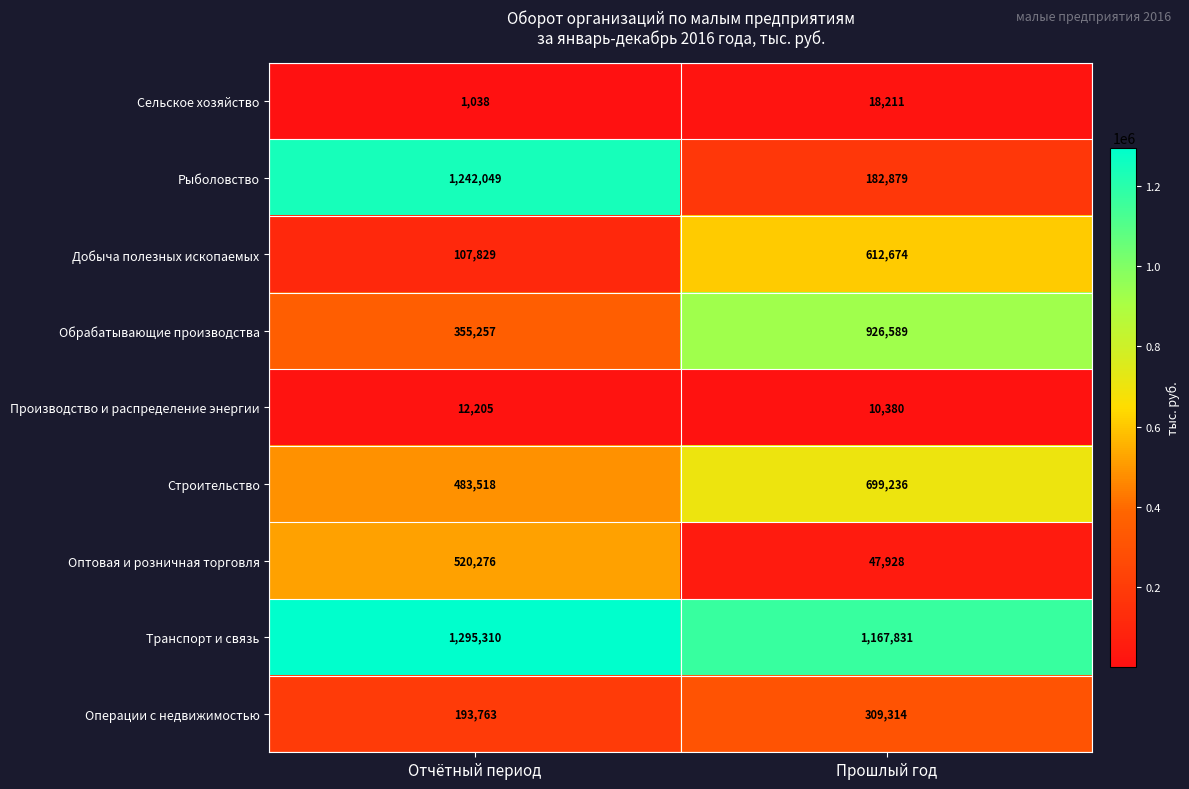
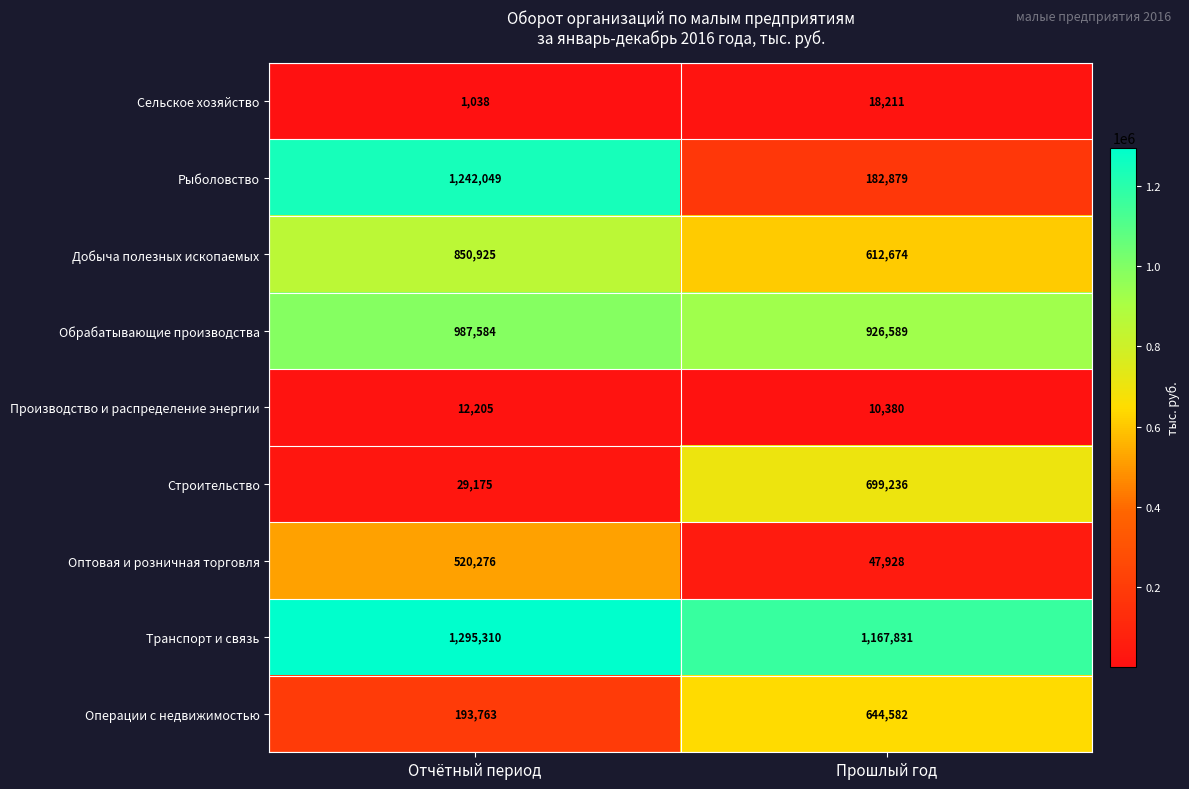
  {
    "Сельское хозяйство": {
      "Отчётный период": "1,038",
      "Прошлый год": "18,211"
    },
    "Рыболовство": {
      "Отчётный период": "1,242,049",
      "Прошлый год": "182,879"
    },
    "Добыча полезных ископаемых": {
-     "Отчётный период": "107,829",
+     "Отчётный период": "850,925",
      "Прошлый год": "612,674"
    },
    "Обрабатывающие производства": {
-     "Отчётный период": "355,257",
+     "Отчётный период": "987,584",
      "Прошлый год": "926,589"
    },
    "Производство и распределение энергии": {
      "Отчётный период": "12,205",
      "Прошлый год": "10,380"
    },
    "Строительство": {
-     "Отчётный период": "483,518",
+     "Отчётный период": "29,175",
      "Прошлый год": "699,236"
    },
    "Оптовая и розничная торговля": {
      "Отчётный период": "520,276",
      "Прошлый год": "47,928"
    },
    "Транспорт и связь": {
      "Отчётный период": "1,295,310",
      "Прошлый год": "1,167,831"
    },
    "Операции с недвижимостью": {
      "Отчётный период": "193,763",
-     "Прошлый год": "309,314"
+     "Прошлый год": "644,582"
    }
  }
